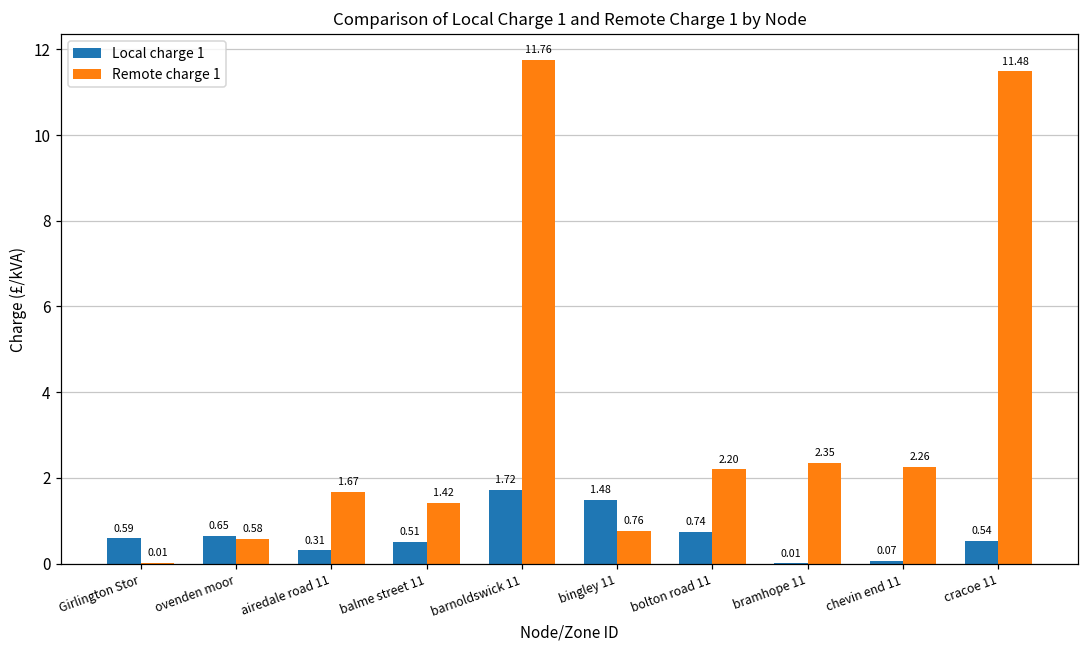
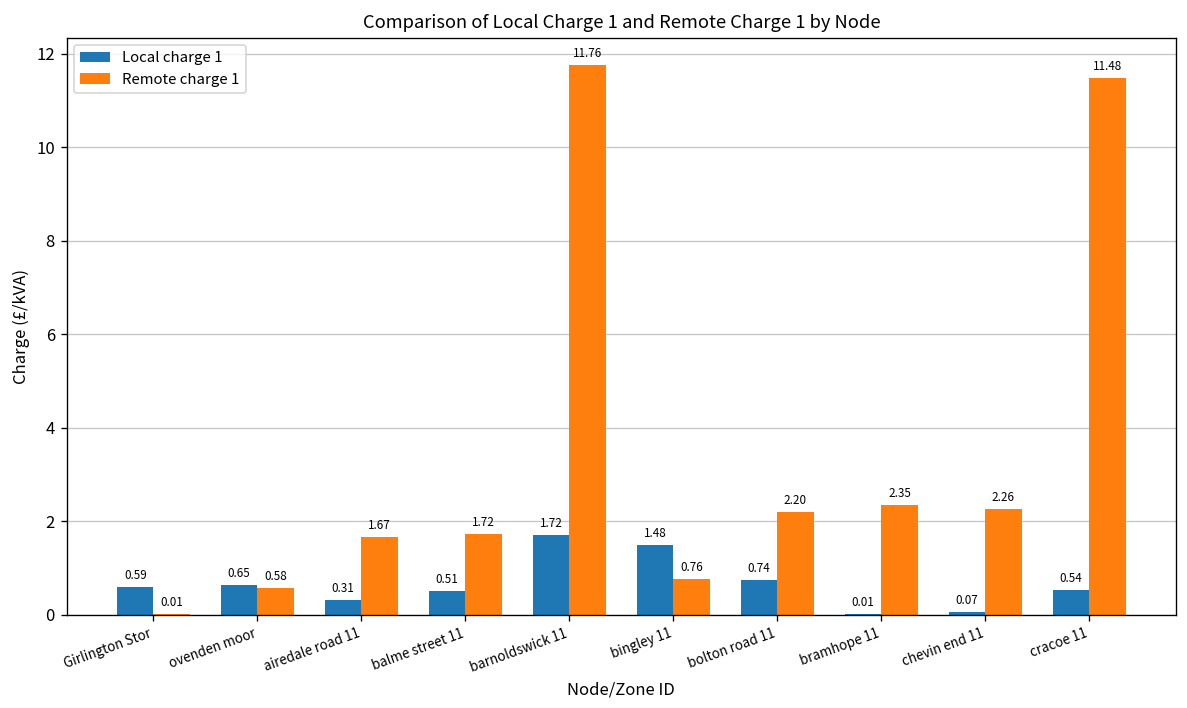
  {
    "Local charge 1": {
      "Girlington Stor": 0.59,
      "ovenden moor": 0.65,
      "airedale road 11": 0.31,
      "balme street 11": 0.51,
      "barnoldswick 11": 1.72,
      "bingley 11": 1.48,
      "bolton road 11": 0.74,
      "bramhope 11": 0.01,
      "chevin end 11": 0.07,
      "cracoe 11": 0.54
    },
    "Remote charge 1": {
      "Girlington Stor": 0.01,
      "ovenden moor": 0.58,
      "airedale road 11": 1.67,
-     "balme street 11": 1.42,
+     "balme street 11": 1.72,
      "barnoldswick 11": 11.76,
      "bingley 11": 0.76,
      "bolton road 11": 2.20,
      "bramhope 11": 2.35,
      "chevin end 11": 2.26,
      "cracoe 11": 11.48
    }
  }
